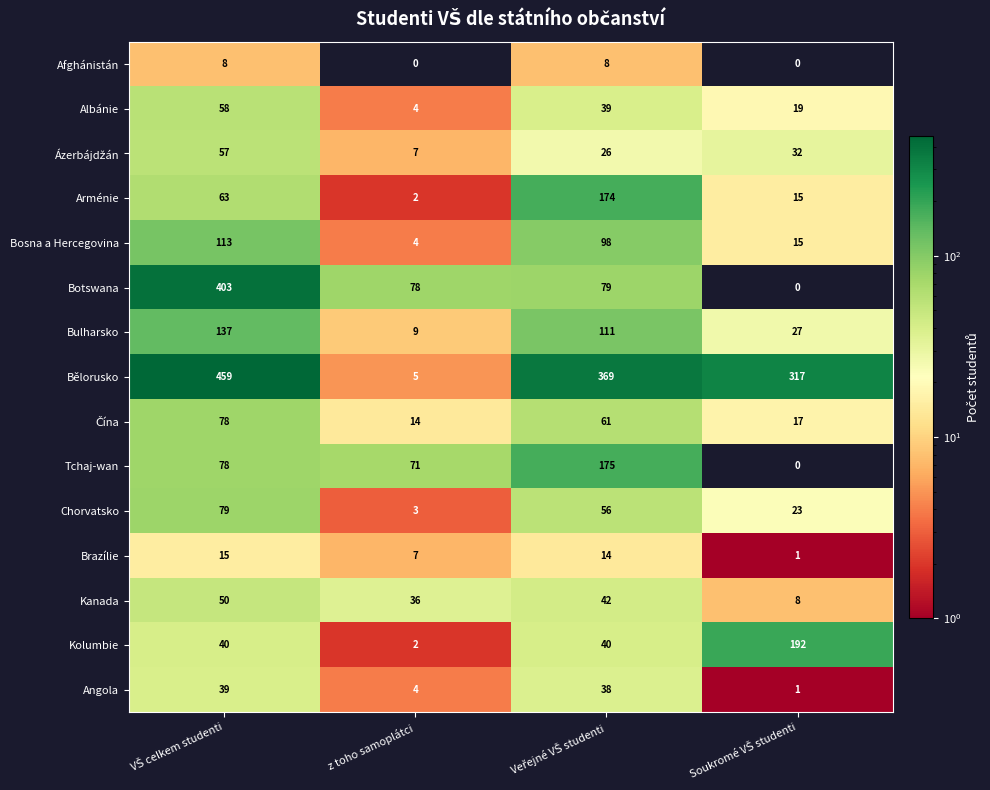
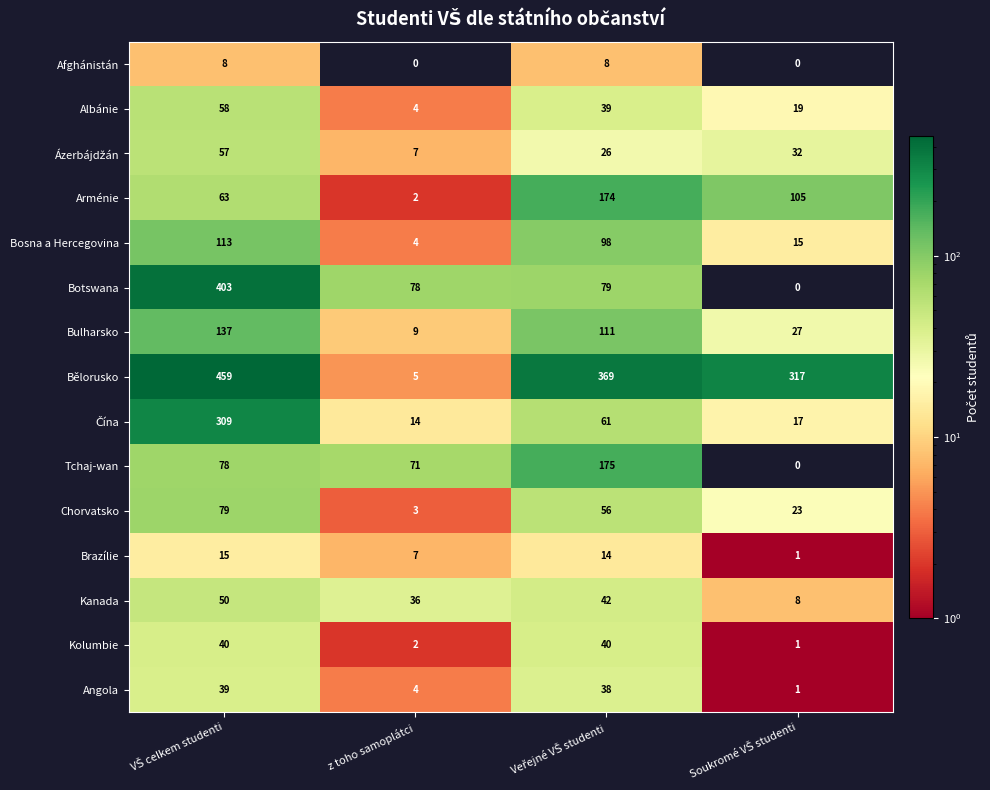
  {
    "Afghánistán": {
      "VŠ celkem studenti": 8,
      "z toho samoplátci": 0,
      "Veřejné VŠ studenti": 8,
      "Soukromé VŠ studenti": 0
    },
    "Albánie": {
      "VŠ celkem studenti": 58,
      "z toho samoplátci": 4,
      "Veřejné VŠ studenti": 39,
      "Soukromé VŠ studenti": 19
    },
    "Ázerbájdžán": {
      "VŠ celkem studenti": 57,
      "z toho samoplátci": 7,
      "Veřejné VŠ studenti": 26,
      "Soukromé VŠ studenti": 32
    },
    "Arménie": {
      "VŠ celkem studenti": 63,
      "z toho samoplátci": 2,
      "Veřejné VŠ studenti": 174,
-     "Soukromé VŠ studenti": 15
+     "Soukromé VŠ studenti": 105
    },
    "Bosna a Hercegovina": {
      "VŠ celkem studenti": 113,
      "z toho samoplátci": 4,
      "Veřejné VŠ studenti": 98,
      "Soukromé VŠ studenti": 15
    },
    "Botswana": {
      "VŠ celkem studenti": 403,
      "z toho samoplátci": 78,
      "Veřejné VŠ studenti": 79,
      "Soukromé VŠ studenti": 0
    },
    "Bulharsko": {
      "VŠ celkem studenti": 137,
      "z toho samoplátci": 9,
      "Veřejné VŠ studenti": 111,
      "Soukromé VŠ studenti": 27
    },
    "Bělorusko": {
      "VŠ celkem studenti": 459,
      "z toho samoplátci": 5,
      "Veřejné VŠ studenti": 369,
      "Soukromé VŠ studenti": 317
    },
    "Čína": {
-     "VŠ celkem studenti": 78,
+     "VŠ celkem studenti": 309,
      "z toho samoplátci": 14,
      "Veřejné VŠ studenti": 61,
      "Soukromé VŠ studenti": 17
    },
    "Tchaj-wan": {
      "VŠ celkem studenti": 78,
      "z toho samoplátci": 71,
      "Veřejné VŠ studenti": 175,
      "Soukromé VŠ studenti": 0
    },
    "Chorvatsko": {
      "VŠ celkem studenti": 79,
      "z toho samoplátci": 3,
      "Veřejné VŠ studenti": 56,
      "Soukromé VŠ studenti": 23
    },
    "Brazílie": {
      "VŠ celkem studenti": 15,
      "z toho samoplátci": 7,
      "Veřejné VŠ studenti": 14,
      "Soukromé VŠ studenti": 1
    },
    "Kanada": {
      "VŠ celkem studenti": 50,
      "z toho samoplátci": 36,
      "Veřejné VŠ studenti": 42,
      "Soukromé VŠ studenti": 8
    },
    "Kolumbie": {
      "VŠ celkem studenti": 40,
      "z toho samoplátci": 2,
      "Veřejné VŠ studenti": 40,
-     "Soukromé VŠ studenti": 192
+     "Soukromé VŠ studenti": 1
    },
    "Angola": {
      "VŠ celkem studenti": 39,
      "z toho samoplátci": 4,
      "Veřejné VŠ studenti": 38,
      "Soukromé VŠ studenti": 1
    }
  }
